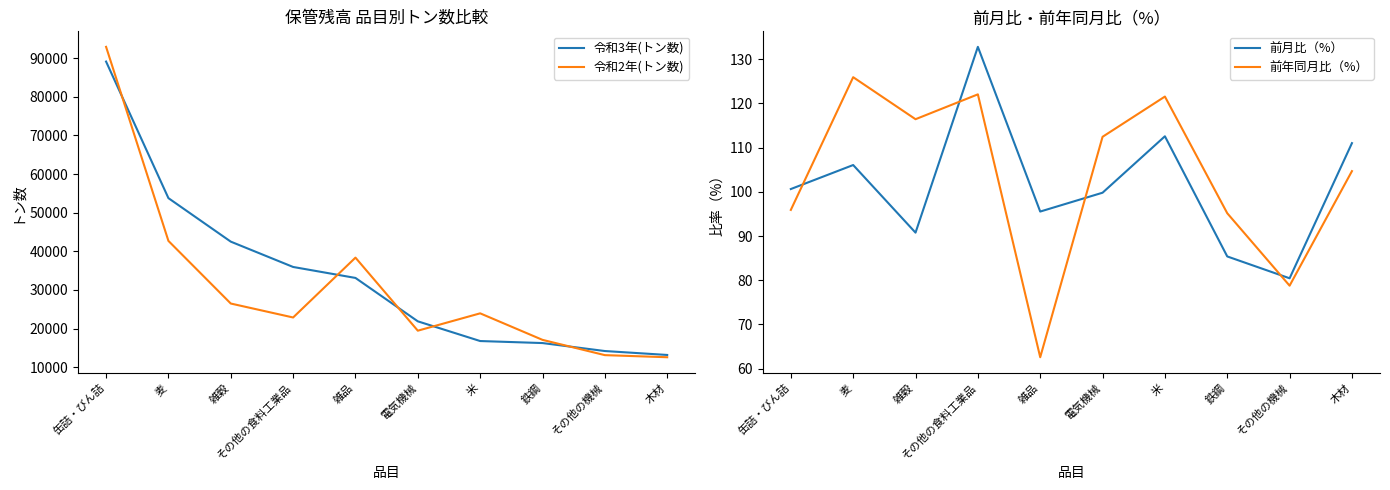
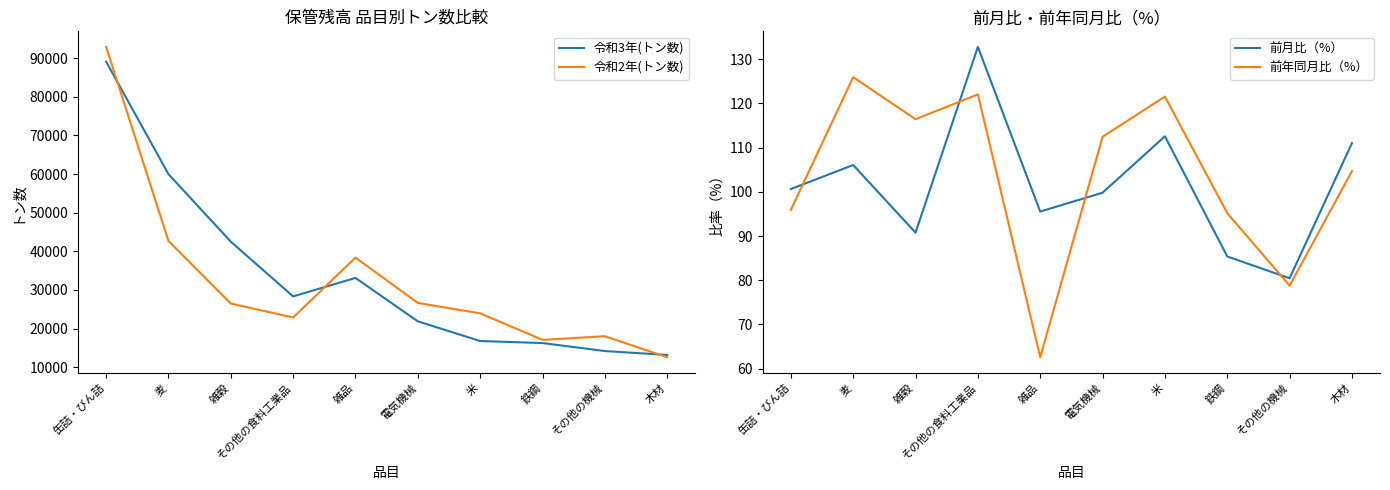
  {
    "保管残高 品目別トン数比較": {
      "令和3年(トン数)": {
        "缶詰・びん詰": 89000,
-       "麦": 54000,
+       "麦": 60000,
        "雑穀": 43000,
-       "その他の食料工業品": 36000,
+       "その他の食料工業品": 28000,
        "雑品": 33000,
        "電気機械": 22000,
        "米": 17000,
        "鉄鋼": 16000,
        "その他の機械": 14000
      },
      "令和2年(トン数)": {
        "缶詰・びん詰": 93000,
        "麦": 43000,
        "雑穀": 26000,
        "その他の食料工業品": 23000,
        "雑品": 38000,
-       "電気機械": 19000,
+       "電気機械": 27000,
        "米": 24000,
        "鉄鋼": 17000,
-       "その他の機械": 13000
+       "その他の機械": 18000
      }
    },
    "前月比・前年同月比（%）": {
      "前月比（%）": {
        "缶詰・びん詰": 101,
        "麦": 106,
        "雑穀": 91,
        "その他の食料工業品": 133,
        "雑品": 96,
        "電気機械": 100,
        "米": 113,
        "鉄鋼": 85,
        "その他の機械": 80,
        "木材": 111
      },
      "前年同月比（%）": {
        "缶詰・びん詰": 96,
        "麦": 126,
        "雑穀": 116,
        "その他の食料工業品": 122,
        "雑品": 63,
        "電気機械": 112,
        "米": 122,
        "鉄鋼": 95,
        "その他の機械": 79,
        "木材": 105
      }
    }
  }
